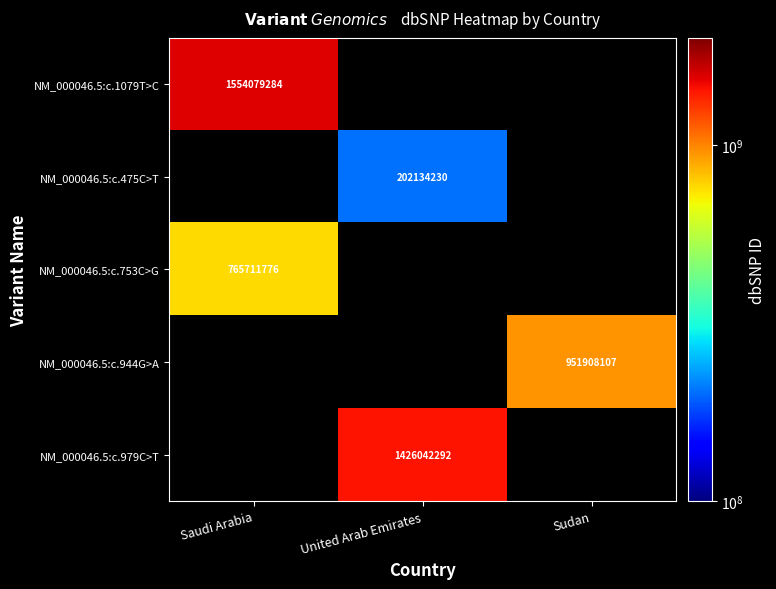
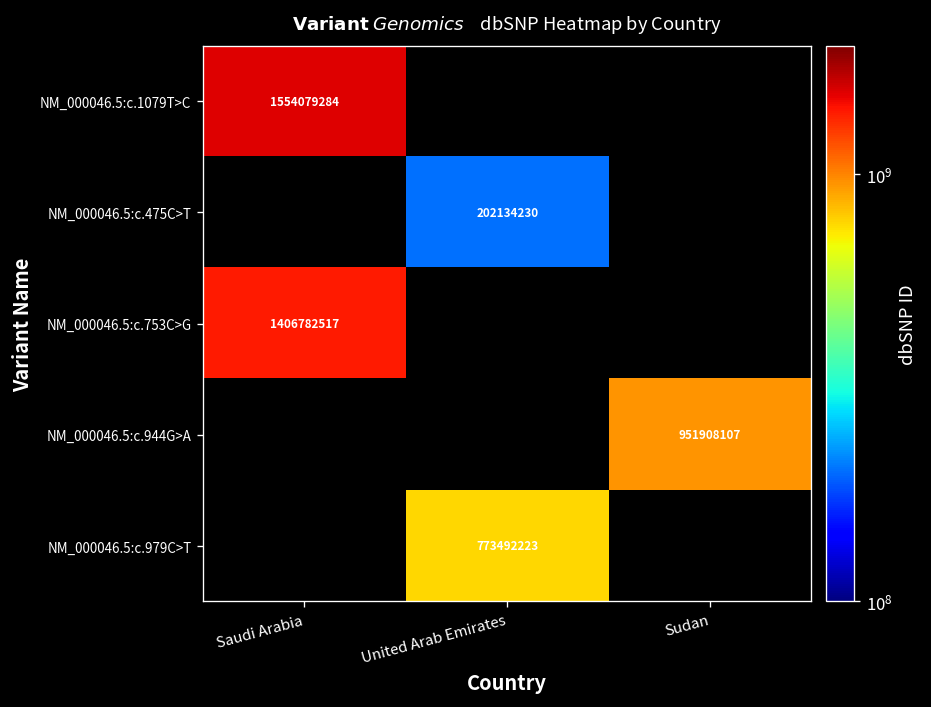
  {
    "NM_000046.5:c.1079T>C": {
      "Saudi Arabia": 1554079284
    },
    "NM_000046.5:c.475C>T": {
      "United Arab Emirates": 202134230
    },
    "NM_000046.5:c.753C>G": {
-     "Saudi Arabia": 765711776
+     "Saudi Arabia": 1406782517
    },
    "NM_000046.5:c.944G>A": {
      "Sudan": 951908107
    },
    "NM_000046.5:c.979C>T": {
-     "United Arab Emirates": 1426042292
+     "United Arab Emirates": 773492223
    }
  }
